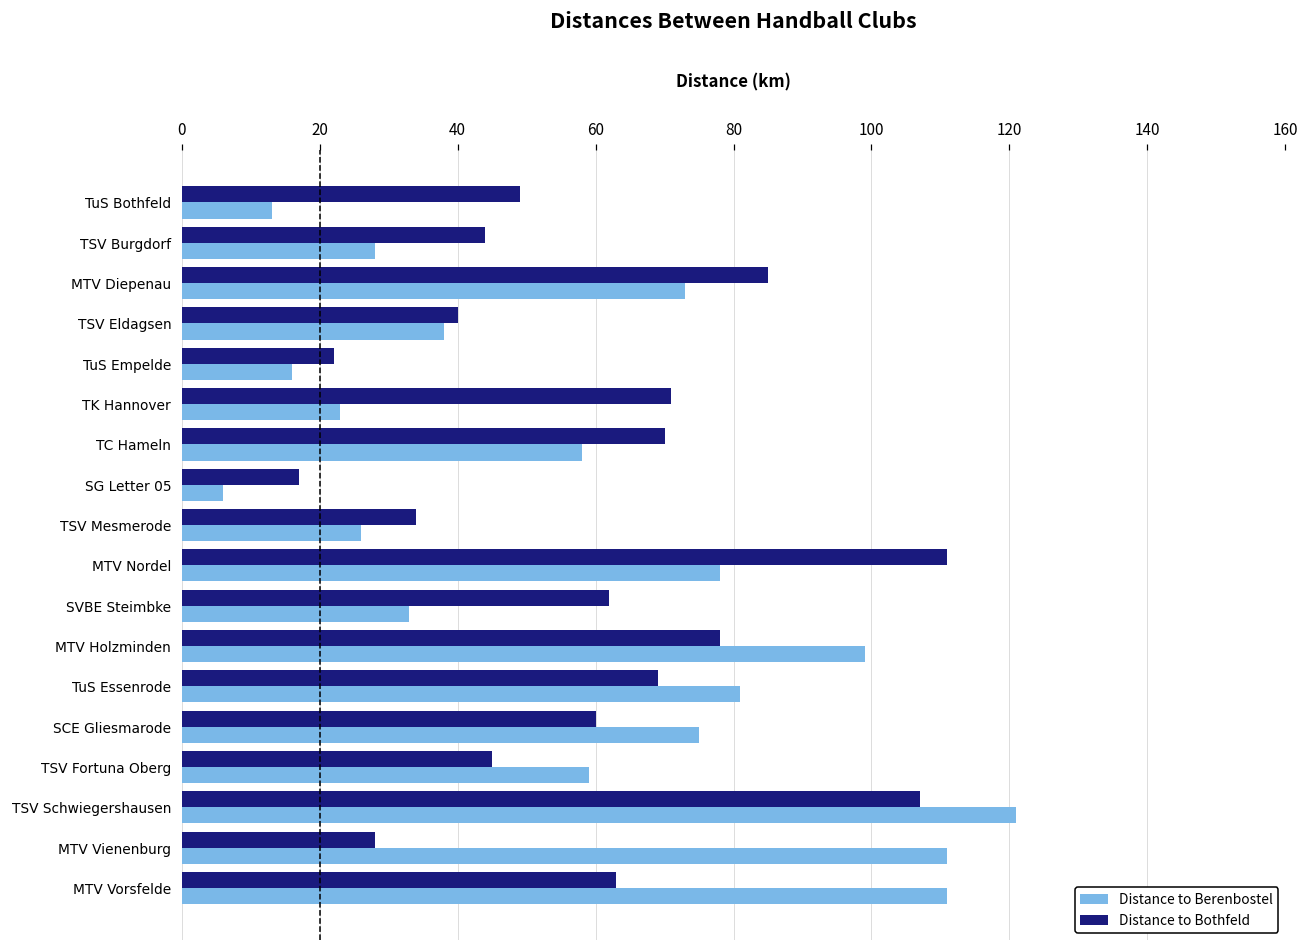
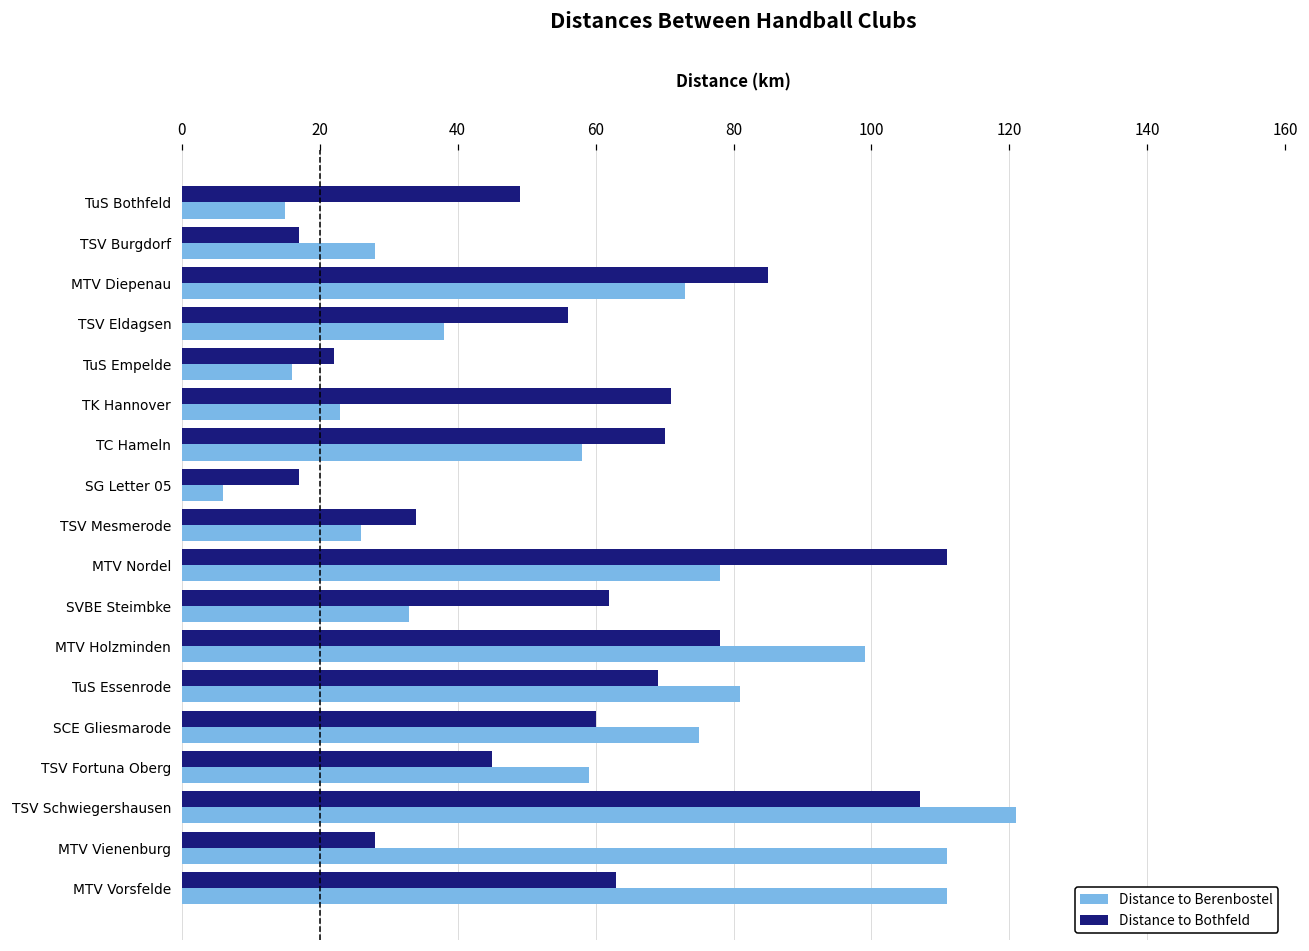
  {
    "Distance to Berenbostel": {
-     "TuS Bothfeld": 13,
+     "TuS Bothfeld": 15,
      "TSV Burgdorf": 28,
      "MTV Diepenau": 73,
      "TSV Eldagsen": 38,
      "TuS Empelde": 16,
      "TK Hannover": 23,
      "TC Hameln": 58,
      "SG Letter 05": 6,
      "TSV Mesmerode": 26,
      "MTV Nordel": 78,
      "SVBE Steimbke": 33,
      "MTV Holzminden": 99,
      "TuS Essenrode": 81,
      "SCE Gliesmarode": 75,
      "TSV Fortuna Oberg": 59,
      "TSV Schwiegershausen": 121,
      "MTV Vienenburg": 111,
      "MTV Vorsfelde": 111
    },
    "Distance to Bothfeld": {
      "TuS Bothfeld": 49,
-     "TSV Burgdorf": 44,
+     "TSV Burgdorf": 17,
      "MTV Diepenau": 85,
-     "TSV Eldagsen": 40,
+     "TSV Eldagsen": 56,
      "TuS Empelde": 22,
      "TK Hannover": 71,
      "TC Hameln": 70,
      "SG Letter 05": 17,
      "TSV Mesmerode": 34,
      "MTV Nordel": 111,
      "SVBE Steimbke": 62,
      "MTV Holzminden": 78,
      "TuS Essenrode": 69,
      "SCE Gliesmarode": 60,
      "TSV Fortuna Oberg": 45,
      "TSV Schwiegershausen": 107,
      "MTV Vienenburg": 28,
      "MTV Vorsfelde": 63
    }
  }
